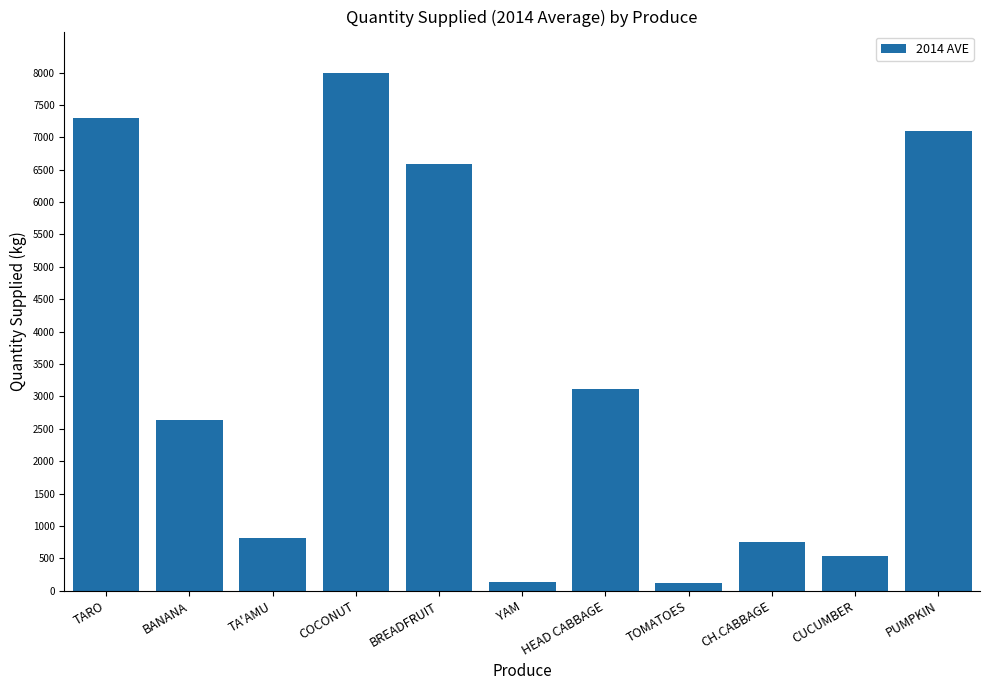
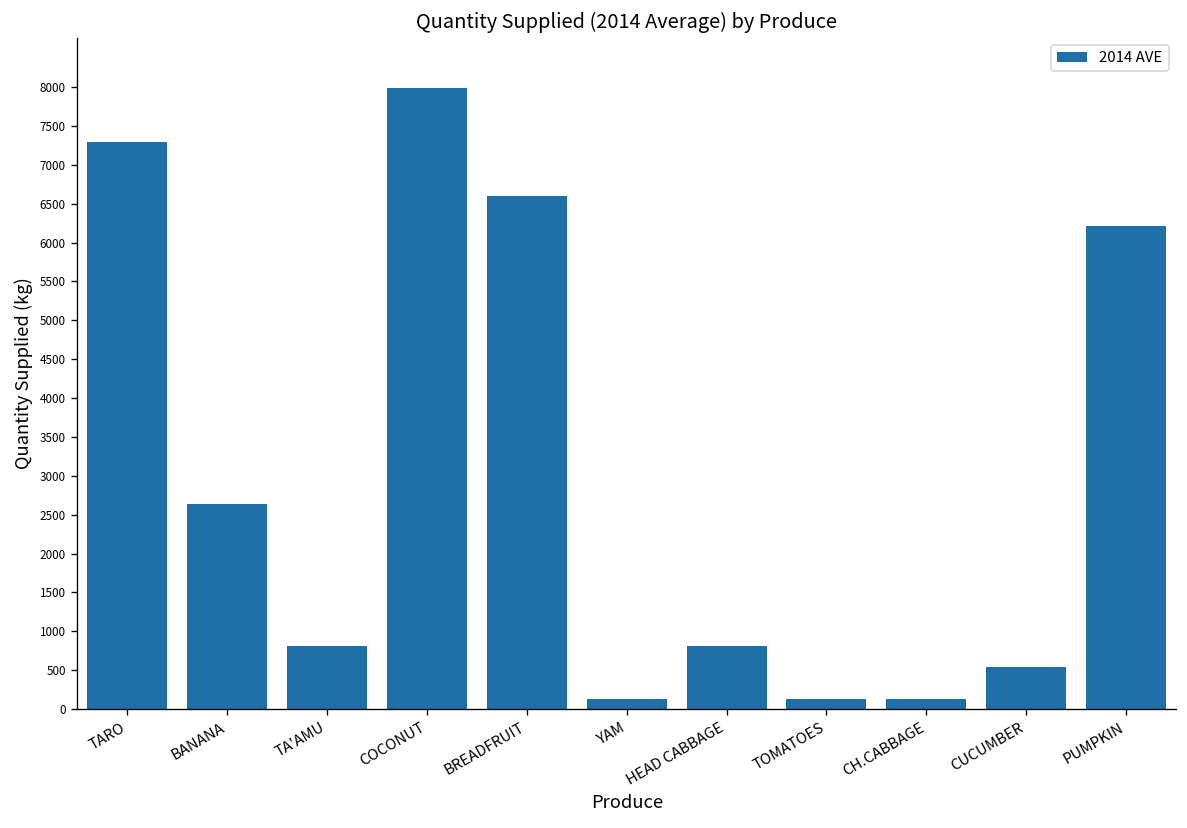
  {
    "TARO": 7300,
    "BANANA": 2600,
    "TA'AMU": 800,
    "COCONUT": 8000,
    "BREADFRUIT": 6600,
    "YAM": 100,
-   "HEAD CABBAGE": 3100,
+   "HEAD CABBAGE": 800,
    "TOMATOES": 100,
-   "CH.CABBAGE": 800,
+   "CH.CABBAGE": 100,
    "CUCUMBER": 500,
-   "PUMPKIN": 7100
+   "PUMPKIN": 6200
  }
